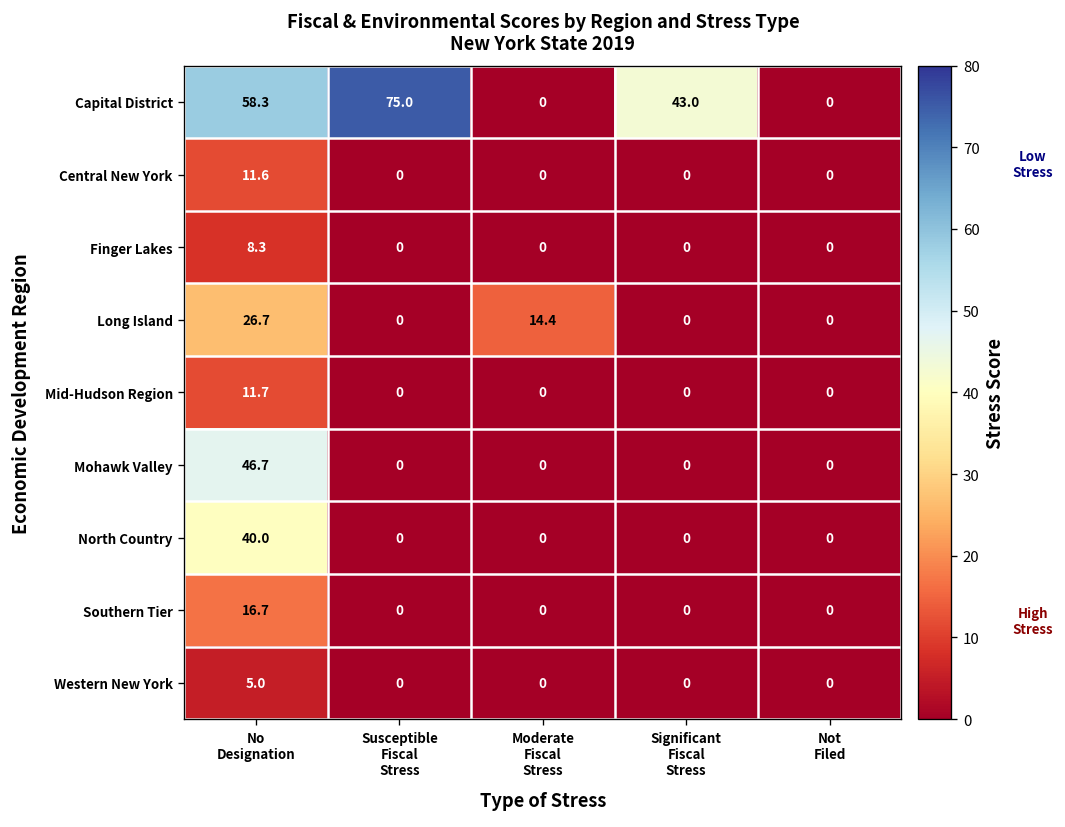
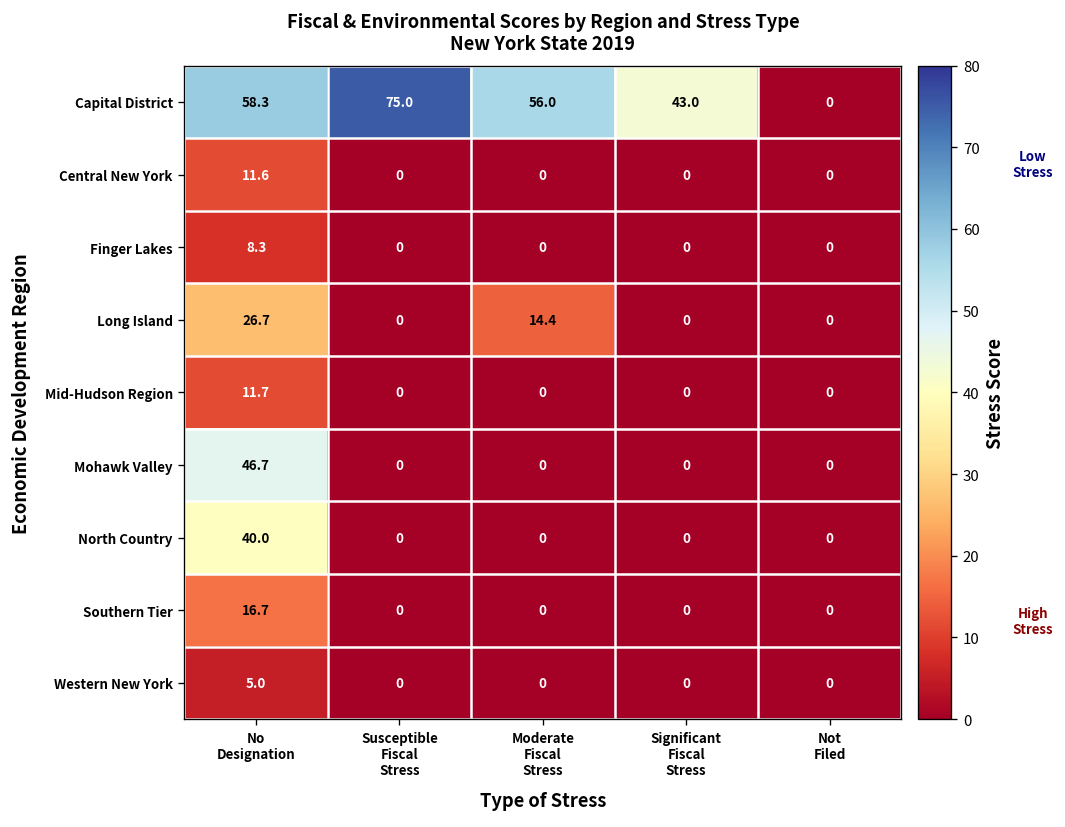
  {
    "Capital District": {
      "No Designation": 58.3,
      "Susceptible Fiscal Stress": 75.0,
-     "Moderate Fiscal Stress": 0,
+     "Moderate Fiscal Stress": 56.0,
      "Significant Fiscal Stress": 43.0,
      "Not Filed": 0
    },
    "Central New York": {
      "No Designation": 11.6,
      "Susceptible Fiscal Stress": 0,
      "Moderate Fiscal Stress": 0,
      "Significant Fiscal Stress": 0,
      "Not Filed": 0
    },
    "Finger Lakes": {
      "No Designation": 8.3,
      "Susceptible Fiscal Stress": 0,
      "Moderate Fiscal Stress": 0,
      "Significant Fiscal Stress": 0,
      "Not Filed": 0
    },
    "Long Island": {
      "No Designation": 26.7,
      "Susceptible Fiscal Stress": 0,
      "Moderate Fiscal Stress": 14.4,
      "Significant Fiscal Stress": 0,
      "Not Filed": 0
    },
    "Mid-Hudson Region": {
      "No Designation": 11.7,
      "Susceptible Fiscal Stress": 0,
      "Moderate Fiscal Stress": 0,
      "Significant Fiscal Stress": 0,
      "Not Filed": 0
    },
    "Mohawk Valley": {
      "No Designation": 46.7,
      "Susceptible Fiscal Stress": 0,
      "Moderate Fiscal Stress": 0,
      "Significant Fiscal Stress": 0,
      "Not Filed": 0
    },
    "North Country": {
      "No Designation": 40.0,
      "Susceptible Fiscal Stress": 0,
      "Moderate Fiscal Stress": 0,
      "Significant Fiscal Stress": 0,
      "Not Filed": 0
    },
    "Southern Tier": {
      "No Designation": 16.7,
      "Susceptible Fiscal Stress": 0,
      "Moderate Fiscal Stress": 0,
      "Significant Fiscal Stress": 0,
      "Not Filed": 0
    },
    "Western New York": {
      "No Designation": 5.0,
      "Susceptible Fiscal Stress": 0,
      "Moderate Fiscal Stress": 0,
      "Significant Fiscal Stress": 0,
      "Not Filed": 0
    }
  }
